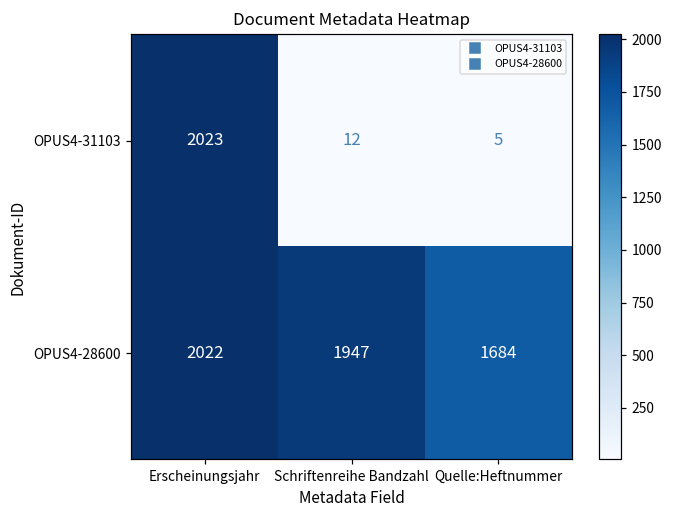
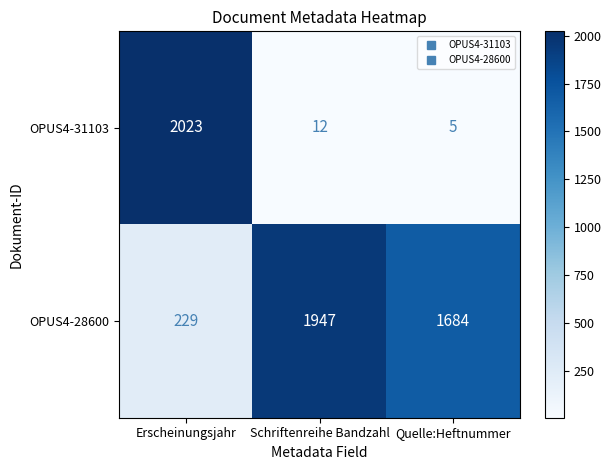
  {
    "OPUS4-31103": {
      "Erscheinungsjahr": 2023,
      "Schriftenreihe Bandzahl": 12,
      "Quelle:Heftnummer": 5
    },
    "OPUS4-28600": {
-     "Erscheinungsjahr": 2022,
+     "Erscheinungsjahr": 229,
      "Schriftenreihe Bandzahl": 1947,
      "Quelle:Heftnummer": 1684
    }
  }
